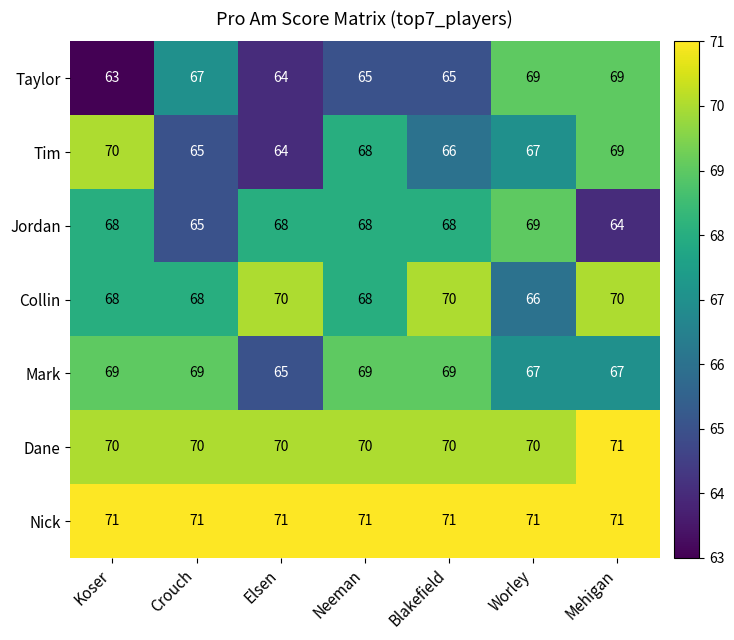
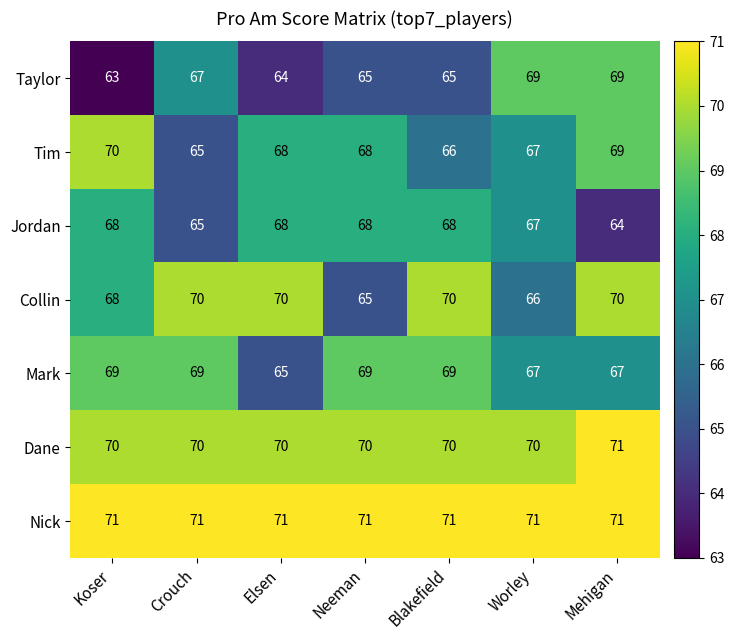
  {
    "Taylor": {
      "Koser": 63,
      "Crouch": 67,
      "Elsen": 64,
      "Neeman": 65,
      "Blakefield": 65,
      "Worley": 69,
      "Mehigan": 69
    },
    "Tim": {
      "Koser": 70,
      "Crouch": 65,
-     "Elsen": 64,
+     "Elsen": 68,
      "Neeman": 68,
      "Blakefield": 66,
      "Worley": 67,
      "Mehigan": 69
    },
    "Jordan": {
      "Koser": 68,
      "Crouch": 65,
      "Elsen": 68,
      "Neeman": 68,
      "Blakefield": 68,
-     "Worley": 69,
+     "Worley": 67,
      "Mehigan": 64
    },
    "Collin": {
      "Koser": 68,
-     "Crouch": 68,
+     "Crouch": 70,
      "Elsen": 70,
-     "Neeman": 68,
+     "Neeman": 65,
      "Blakefield": 70,
      "Worley": 66,
      "Mehigan": 70
    },
    "Mark": {
      "Koser": 69,
      "Crouch": 69,
      "Elsen": 65,
      "Neeman": 69,
      "Blakefield": 69,
      "Worley": 67,
      "Mehigan": 67
    },
    "Dane": {
      "Koser": 70,
      "Crouch": 70,
      "Elsen": 70,
      "Neeman": 70,
      "Blakefield": 70,
      "Worley": 70,
      "Mehigan": 71
    },
    "Nick": {
      "Koser": 71,
      "Crouch": 71,
      "Elsen": 71,
      "Neeman": 71,
      "Blakefield": 71,
      "Worley": 71,
      "Mehigan": 71
    }
  }
